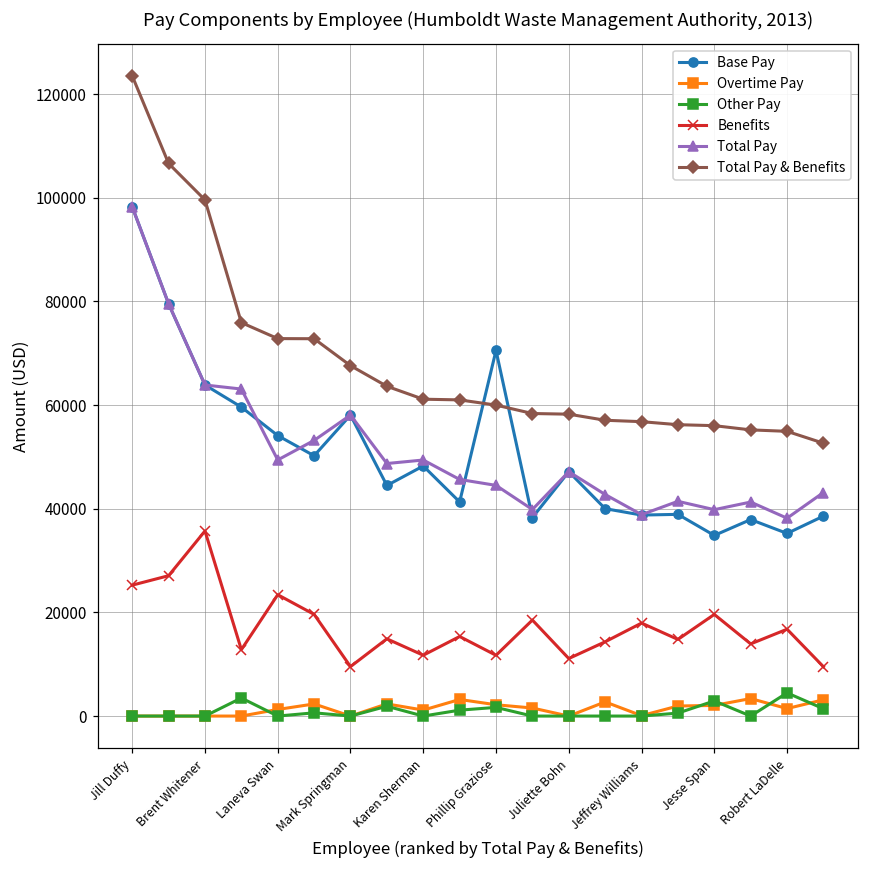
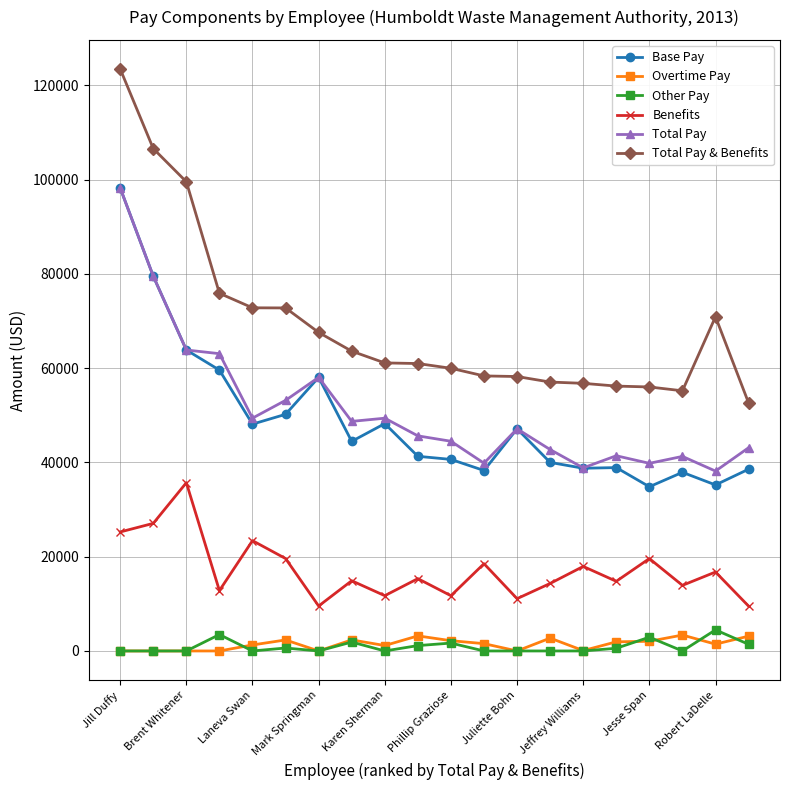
  {
    "Base Pay": {
-     "Laneva Swan": 54000,
+     "Laneva Swan": 48000,
      "Karen Sherman": 48000,
-     "Phillip Graziose": 71000,
+     "Phillip Graziose": 41000,
      "Jesse Span": 35000,
      "Robert LaDelle": 35000
    },
    "Overtime Pay": {
      "Laneva Swan": 1000,
      "Karen Sherman": 1000,
      "Jesse Span": 2000,
      "Robert LaDelle": 1000
    },
    "Other Pay": {
      "Laneva Swan": 0,
      "Karen Sherman": 0,
      "Jesse Span": 3000,
      "Robert LaDelle": 4000
    },
    "Benefits": {
      "Jill Duffy": 25000,
      "Brent Whitener": 36000,
      "Laneva Swan": 23000,
      "Mark Springman": 10000,
      "Karen Sherman": 12000,
      "Phillip Graziose": 12000,
      "Juliette Bohn": 11000,
      "Jeffrey Williams": 18000,
      "Jesse Span": 20000,
      "Robert LaDelle": 17000
    },
    "Total Pay": {
      "Laneva Swan": 49000,
      "Karen Sherman": 49000,
      "Phillip Graziose": 45000,
      "Jesse Span": 40000,
      "Robert LaDelle": 38000
    },
    "Total Pay & Benefits": {
      "Jill Duffy": 124000,
      "Brent Whitener": 100000,
      "Laneva Swan": 73000,
      "Mark Springman": 68000,
      "Karen Sherman": 61000,
      "Phillip Graziose": 60000,
      "Juliette Bohn": 58000,
      "Jeffrey Williams": 57000,
      "Jesse Span": 56000,
-     "Robert LaDelle": 55000
+     "Robert LaDelle": 71000
    }
  }
